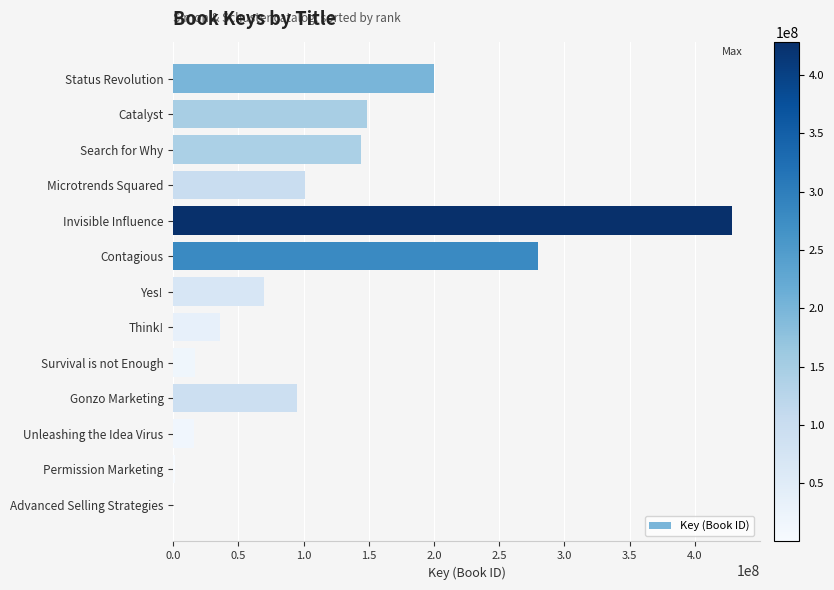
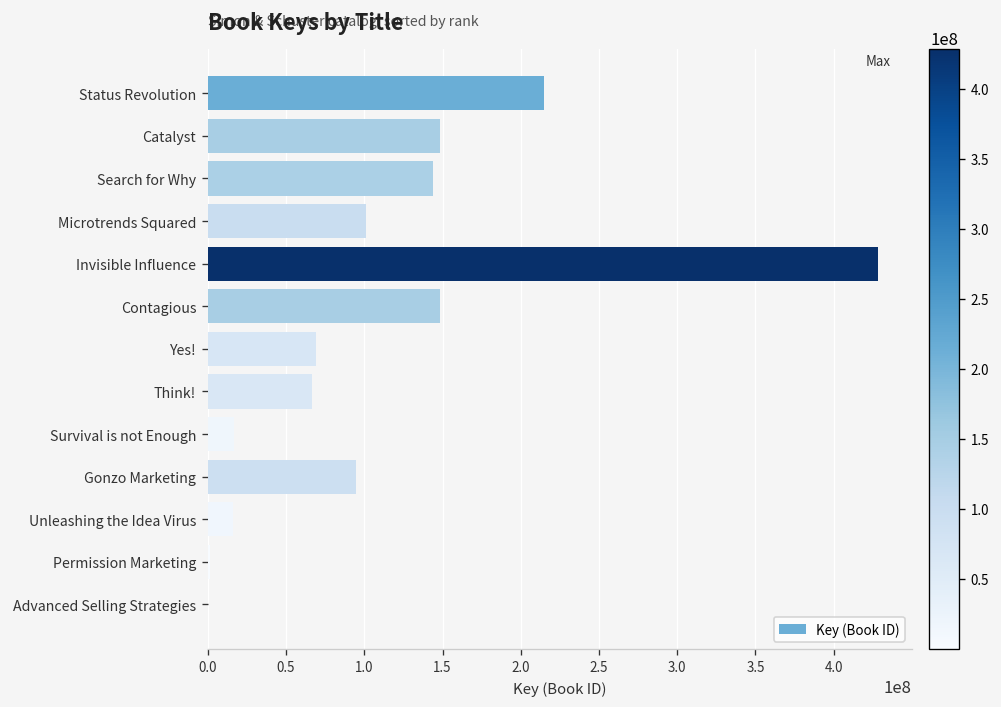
  {
-   "Status Revolution": 200000000,
+   "Status Revolution": 215000000,
    "Catalyst": 148000000,
    "Search for Why": 144000000,
    "Microtrends Squared": 101000000,
    "Invisible Influence": 429000000,
-   "Contagious": 280000000,
+   "Contagious": 148000000,
    "Yes!": 69000000,
-   "Think!": 36000000,
+   "Think!": 66000000,
    "Survival is not Enough": 17000000,
    "Gonzo Marketing": 95000000,
    "Unleashing the Idea Virus": 16000000
  }
